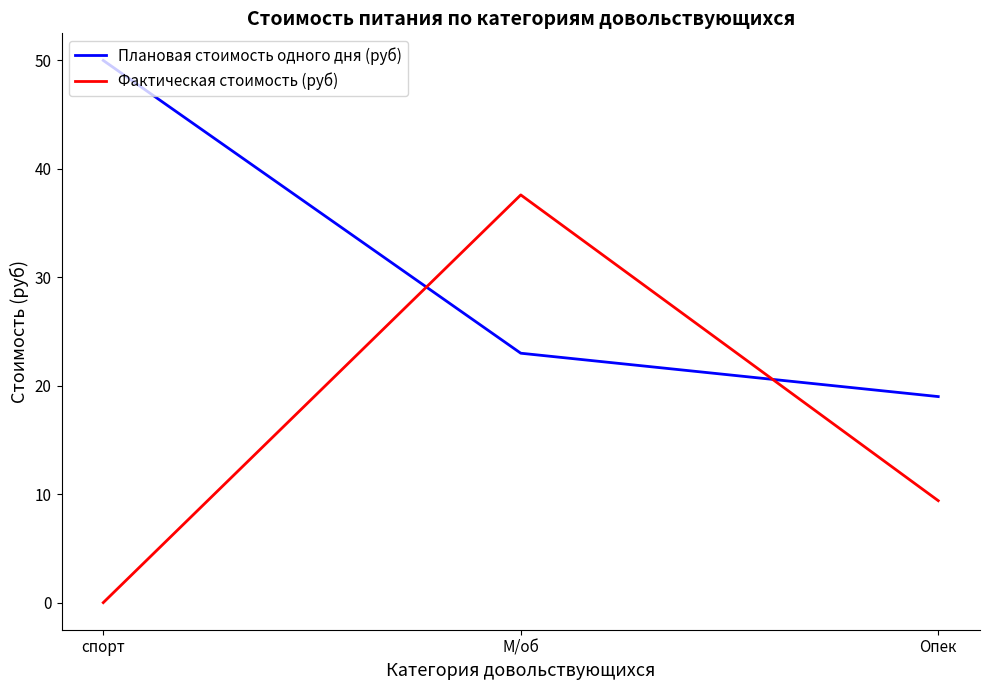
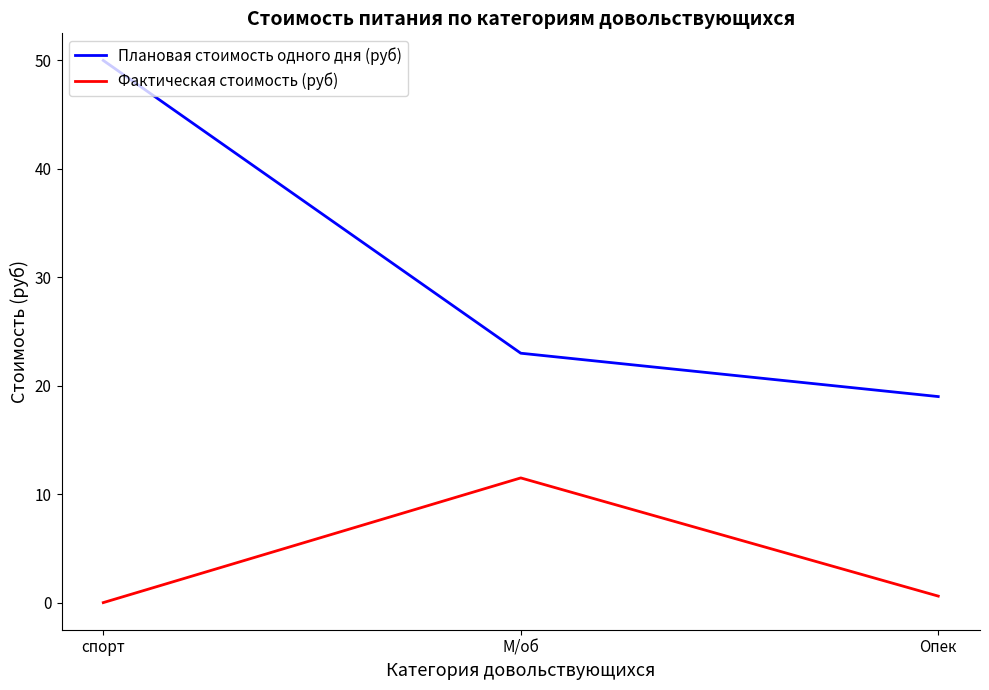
  {
    "Плановая стоимость одного дня (руб)": {
      "М/об": 23.0,
      "Опек": 19.0
    },
    "Фактическая стоимость (руб)": {
      "спорт": 0.0,
-     "М/об": 37.6,
-     "Опек": 9.4
+     "М/об": 11.5,
+     "Опек": 0.6
    }
  }
